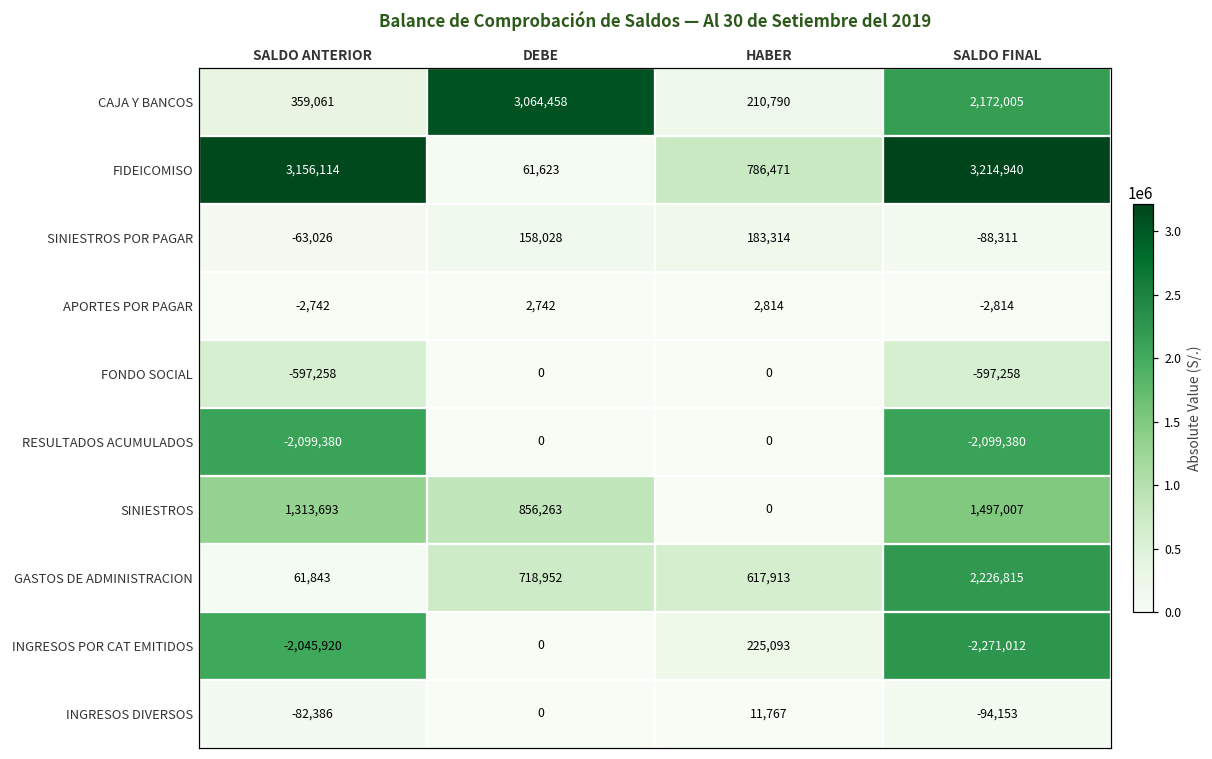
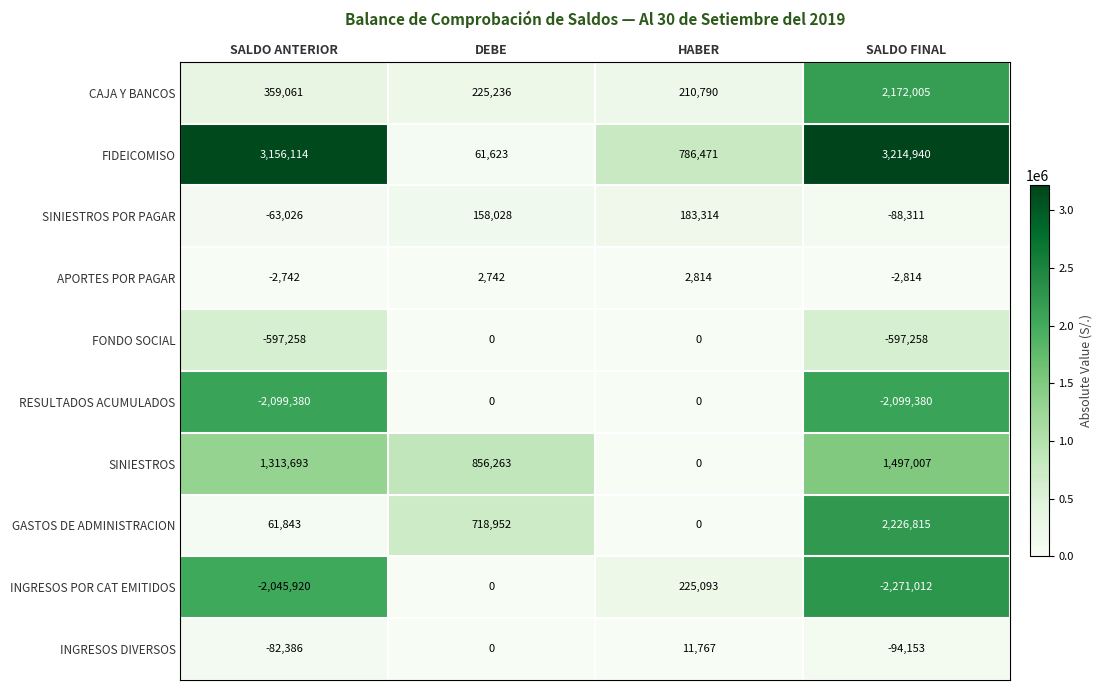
  {
    "CAJA Y BANCOS": {
      "SALDO ANTERIOR": "359,061",
-     "DEBE": "3,064,458",
+     "DEBE": "225,236",
      "HABER": "210,790",
      "SALDO FINAL": "2,172,005"
    },
    "FIDEICOMISO": {
      "SALDO ANTERIOR": "3,156,114",
      "DEBE": "61,623",
      "HABER": "786,471",
      "SALDO FINAL": "3,214,940"
    },
    "SINIESTROS POR PAGAR": {
      "SALDO ANTERIOR": "-63,026",
      "DEBE": "158,028",
      "HABER": "183,314",
      "SALDO FINAL": "-88,311"
    },
    "APORTES POR PAGAR": {
      "SALDO ANTERIOR": "-2,742",
      "DEBE": "2,742",
      "HABER": "2,814",
      "SALDO FINAL": "-2,814"
    },
    "FONDO SOCIAL": {
      "SALDO ANTERIOR": "-597,258",
      "DEBE": "0",
      "HABER": "0",
      "SALDO FINAL": "-597,258"
    },
    "RESULTADOS ACUMULADOS": {
      "SALDO ANTERIOR": "-2,099,380",
      "DEBE": "0",
      "HABER": "0",
      "SALDO FINAL": "-2,099,380"
    },
    "SINIESTROS": {
      "SALDO ANTERIOR": "1,313,693",
      "DEBE": "856,263",
      "HABER": "0",
      "SALDO FINAL": "1,497,007"
    },
    "GASTOS DE ADMINISTRACION": {
      "SALDO ANTERIOR": "61,843",
      "DEBE": "718,952",
-     "HABER": "617,913",
+     "HABER": "0",
      "SALDO FINAL": "2,226,815"
    },
    "INGRESOS POR CAT EMITIDOS": {
      "SALDO ANTERIOR": "-2,045,920",
      "DEBE": "0",
      "HABER": "225,093",
      "SALDO FINAL": "-2,271,012"
    },
    "INGRESOS DIVERSOS": {
      "SALDO ANTERIOR": "-82,386",
      "DEBE": "0",
      "HABER": "11,767",
      "SALDO FINAL": "-94,153"
    }
  }
